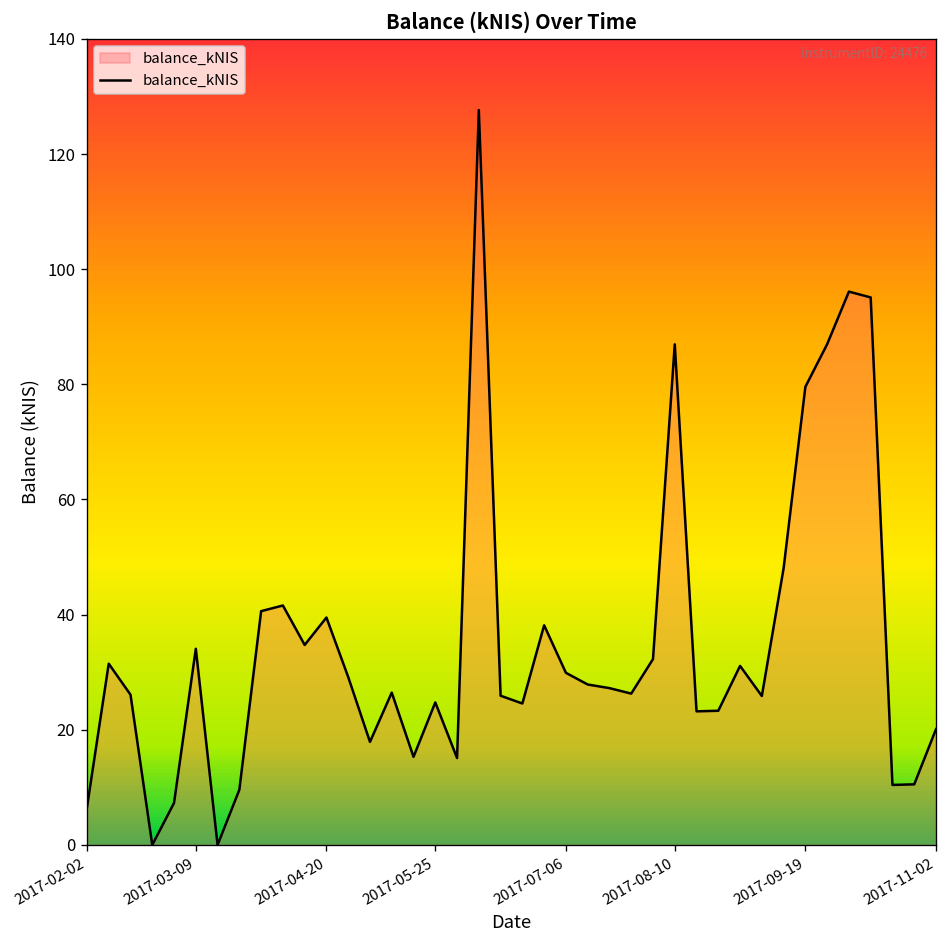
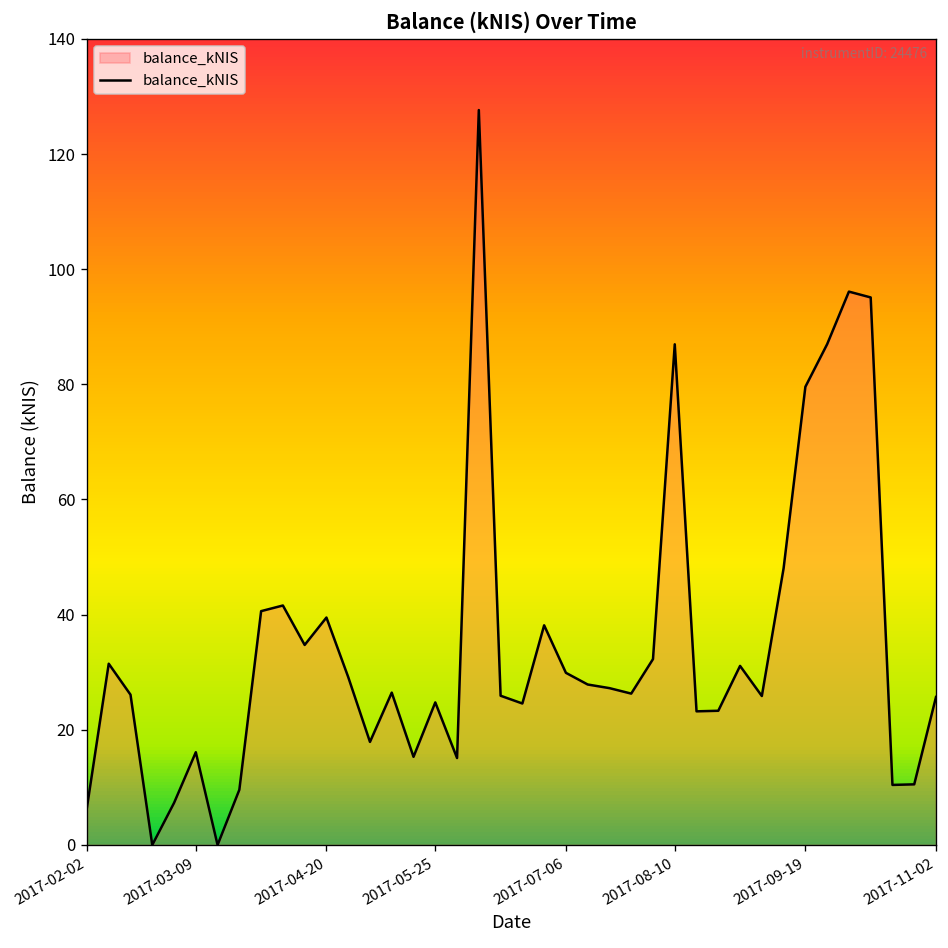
  {
    "2017-02-02": 7,
-   "2017-03-09": 34,
+   "2017-03-09": 16,
    "2017-04-20": 40,
    "2017-05-25": 25,
    "2017-07-06": 30,
    "2017-08-10": 87,
    "2017-09-19": 80,
-   "2017-11-02": 20
+   "2017-11-02": 26
  }
